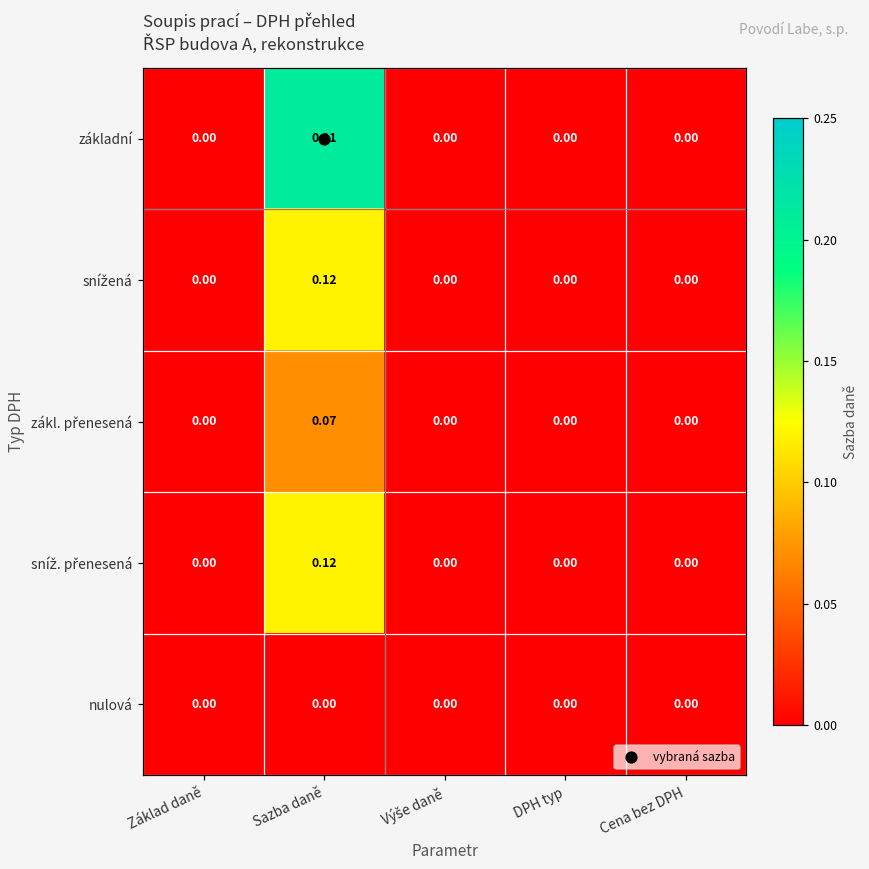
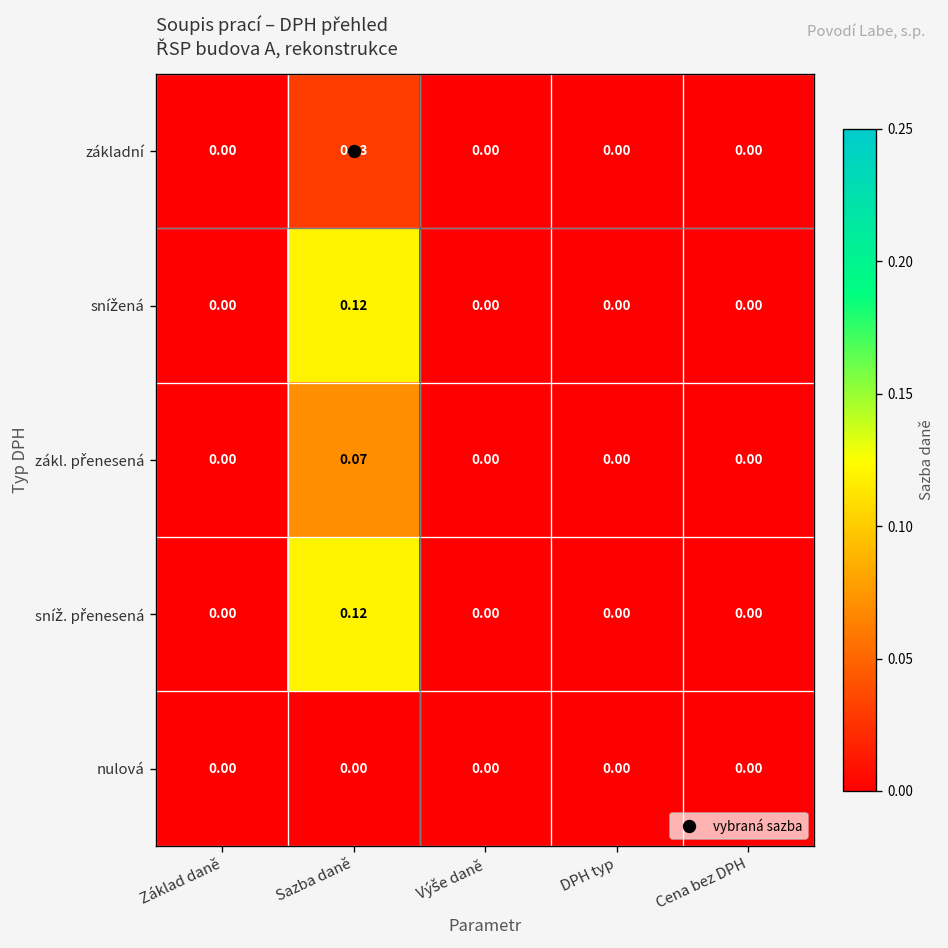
  {
    "základní": {
      "Základ daně": 0.00,
-     "Sazba daně": 0.21,
+     "Sazba daně": 0.03,
      "Výše daně": 0.00,
      "DPH typ": 0.00,
      "Cena bez DPH": 0.00
    },
    "snížená": {
      "Základ daně": 0.00,
      "Sazba daně": 0.12,
      "Výše daně": 0.00,
      "DPH typ": 0.00,
      "Cena bez DPH": 0.00
    },
    "zákl. přenesená": {
      "Základ daně": 0.00,
      "Sazba daně": 0.07,
      "Výše daně": 0.00,
      "DPH typ": 0.00,
      "Cena bez DPH": 0.00
    },
    "sníž. přenesená": {
      "Základ daně": 0.00,
      "Sazba daně": 0.12,
      "Výše daně": 0.00,
      "DPH typ": 0.00,
      "Cena bez DPH": 0.00
    },
    "nulová": {
      "Základ daně": 0.00,
      "Sazba daně": 0.00,
      "Výše daně": 0.00,
      "DPH typ": 0.00,
      "Cena bez DPH": 0.00
    }
  }
